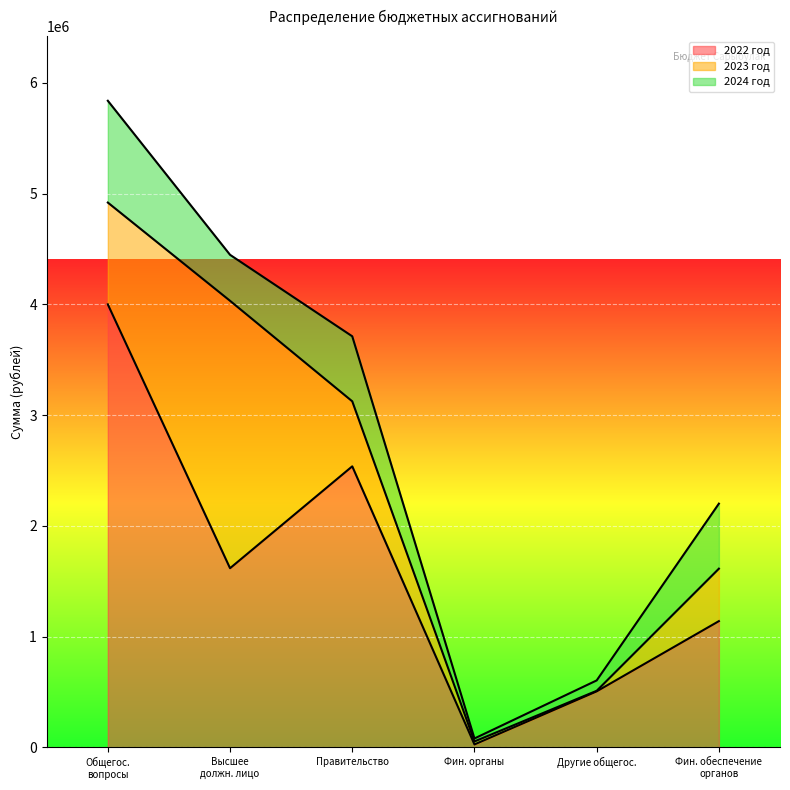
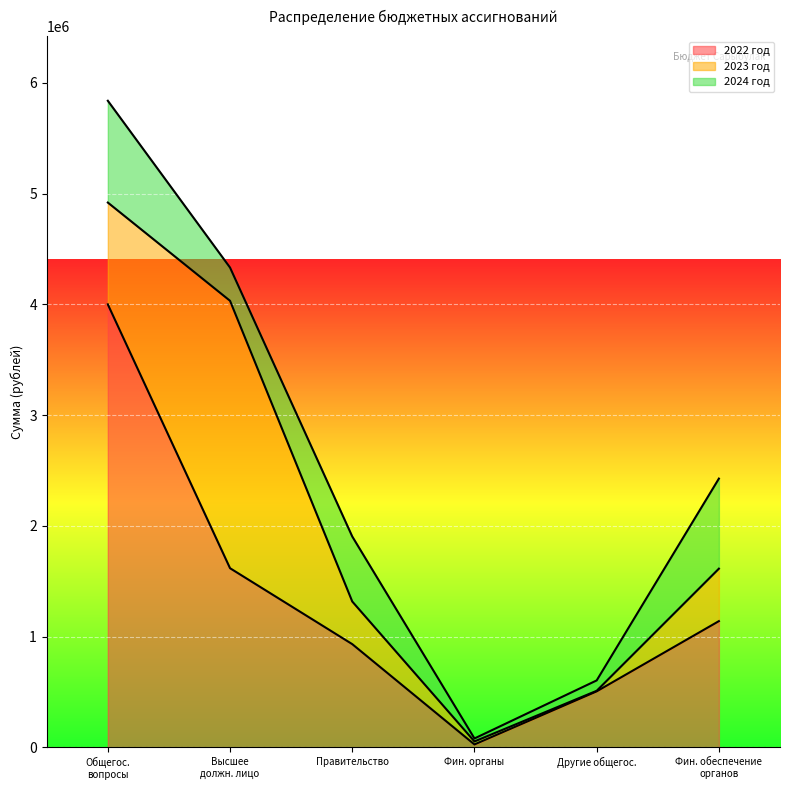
  {
    "2022 год": {
      "Общегос. вопросы": 4000000,
      "Высшее должн. лицо": 1620000,
-     "Правительство": 2540000,
+     "Правительство": 930000,
      "Фин. органы": 30000,
      "Фин. обеспечение органов": 1140000
    },
    "2023 год": {
      "Общегос. вопросы": 920000,
      "Высшее должн. лицо": 2410000,
-     "Правительство": 590000,
+     "Правительство": 380000,
      "Фин. органы": 30000,
      "Фин. обеспечение органов": 470000
    },
    "2024 год": {
      "Общегос. вопросы": 920000,
-     "Высшее должн. лицо": 420000,
+     "Высшее должн. лицо": 300000,
      "Правительство": 590000,
      "Фин. органы": 30000,
      "Другие общегос.": 90000,
-     "Фин. обеспечение органов": 590000
+     "Фин. обеспечение органов": 810000
    }
  }
